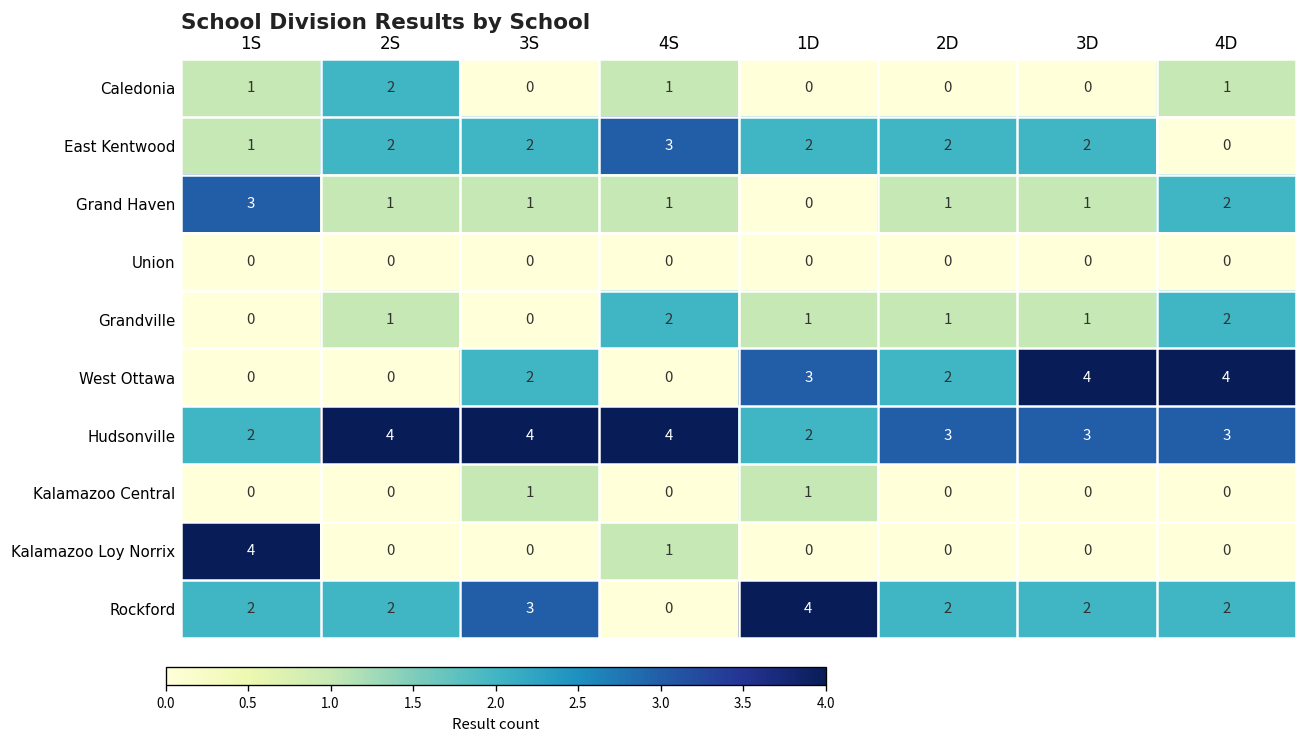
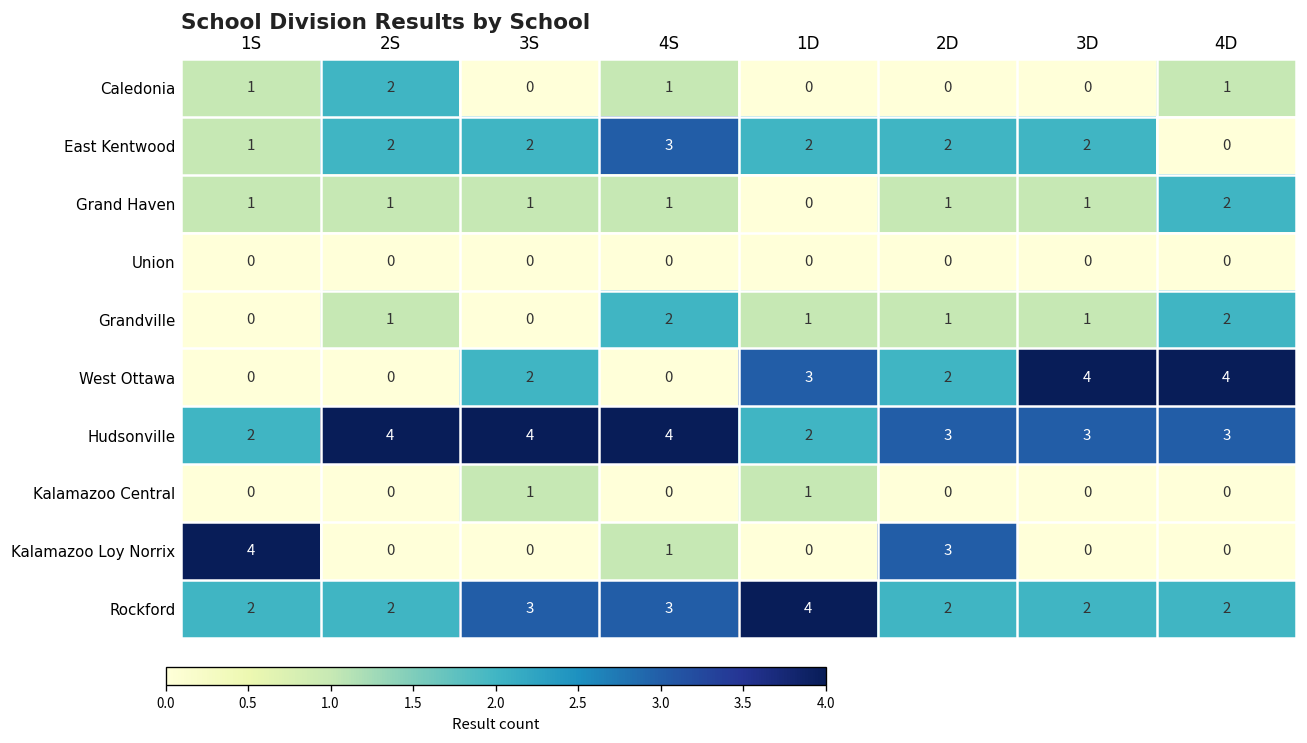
  {
    "Caledonia": {
      "1S": 1,
      "2S": 2,
      "3S": 0,
      "4S": 1,
      "1D": 0,
      "2D": 0,
      "3D": 0,
      "4D": 1
    },
    "East Kentwood": {
      "1S": 1,
      "2S": 2,
      "3S": 2,
      "4S": 3,
      "1D": 2,
      "2D": 2,
      "3D": 2,
      "4D": 0
    },
    "Grand Haven": {
-     "1S": 3,
+     "1S": 1,
      "2S": 1,
      "3S": 1,
      "4S": 1,
      "1D": 0,
      "2D": 1,
      "3D": 1,
      "4D": 2
    },
    "Union": {
      "1S": 0,
      "2S": 0,
      "3S": 0,
      "4S": 0,
      "1D": 0,
      "2D": 0,
      "3D": 0,
      "4D": 0
    },
    "Grandville": {
      "1S": 0,
      "2S": 1,
      "3S": 0,
      "4S": 2,
      "1D": 1,
      "2D": 1,
      "3D": 1,
      "4D": 2
    },
    "West Ottawa": {
      "1S": 0,
      "2S": 0,
      "3S": 2,
      "4S": 0,
      "1D": 3,
      "2D": 2,
      "3D": 4,
      "4D": 4
    },
    "Hudsonville": {
      "1S": 2,
      "2S": 4,
      "3S": 4,
      "4S": 4,
      "1D": 2,
      "2D": 3,
      "3D": 3,
      "4D": 3
    },
    "Kalamazoo Central": {
      "1S": 0,
      "2S": 0,
      "3S": 1,
      "4S": 0,
      "1D": 1,
      "2D": 0,
      "3D": 0,
      "4D": 0
    },
    "Kalamazoo Loy Norrix": {
      "1S": 4,
      "2S": 0,
      "3S": 0,
      "4S": 1,
      "1D": 0,
-     "2D": 0,
+     "2D": 3,
      "3D": 0,
      "4D": 0
    },
    "Rockford": {
      "1S": 2,
      "2S": 2,
      "3S": 3,
-     "4S": 0,
+     "4S": 3,
      "1D": 4,
      "2D": 2,
      "3D": 2,
      "4D": 2
    }
  }
